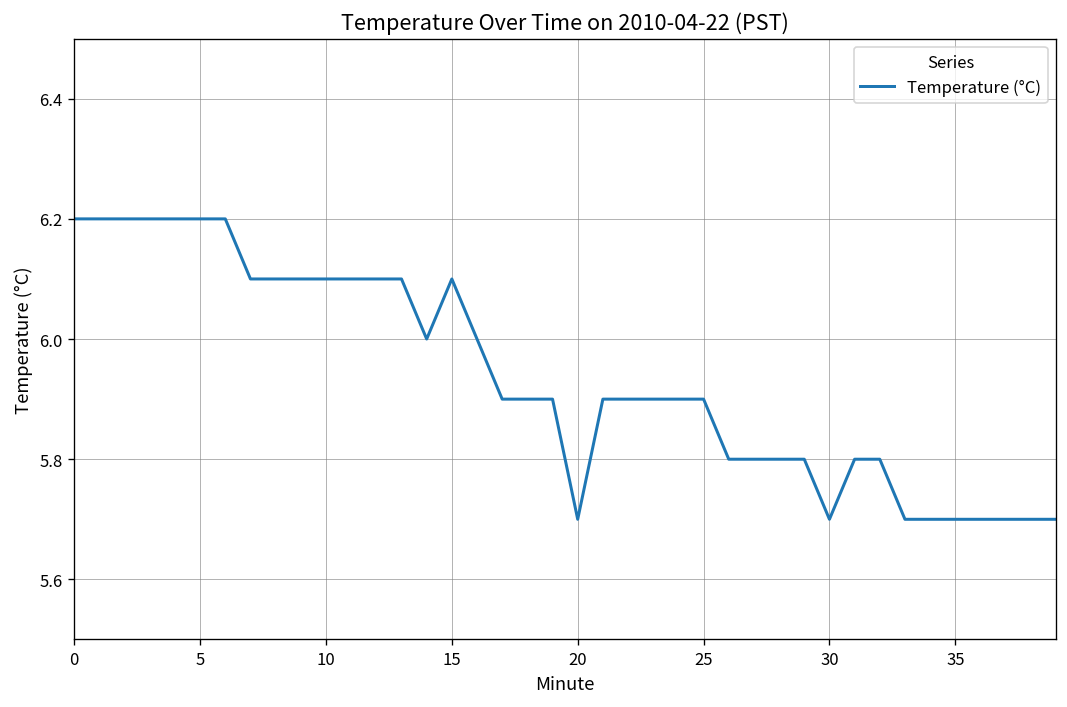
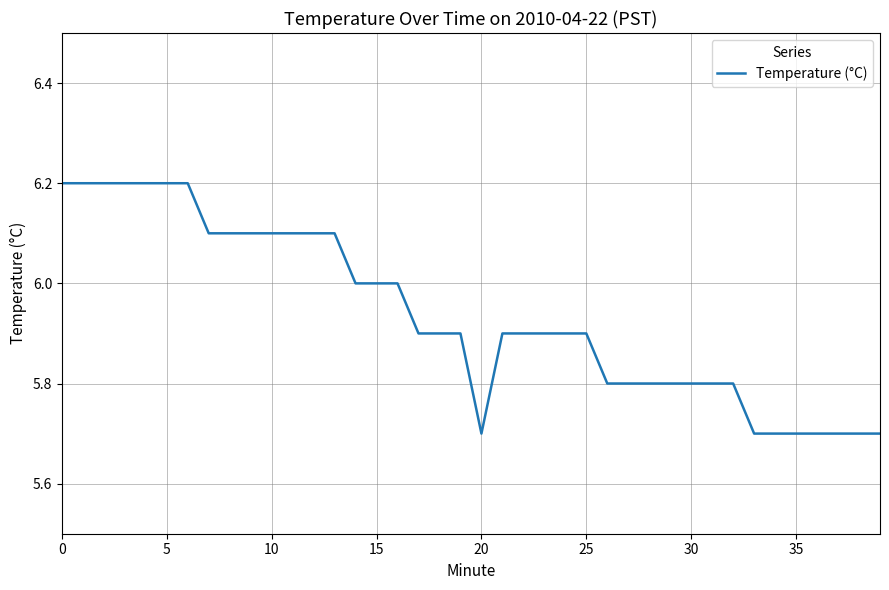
  {
    "0": 6.2,
    "5": 6.2,
    "10": 6.1,
-   "15": 6.1,
+   "15": 6.0,
    "20": 5.7,
    "25": 5.9,
-   "30": 5.7,
+   "30": 5.8,
    "35": 5.7
  }
